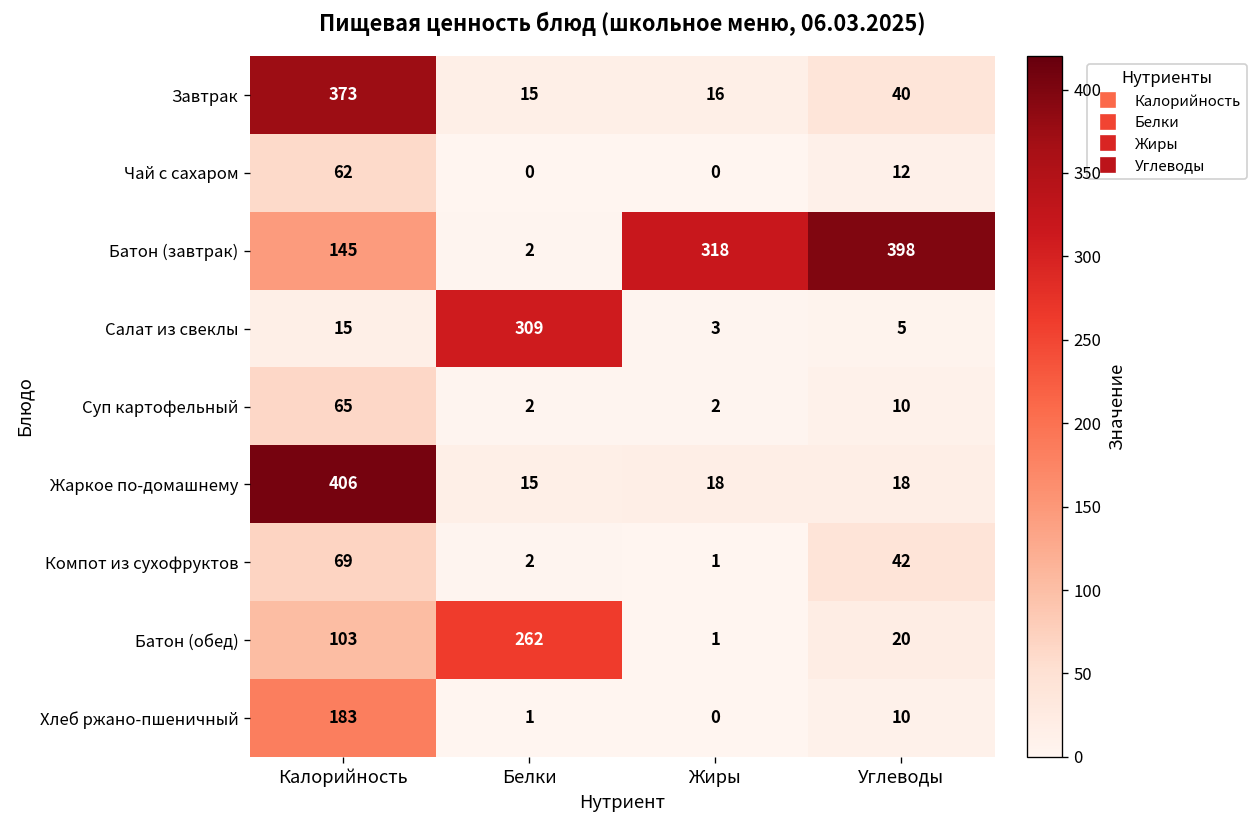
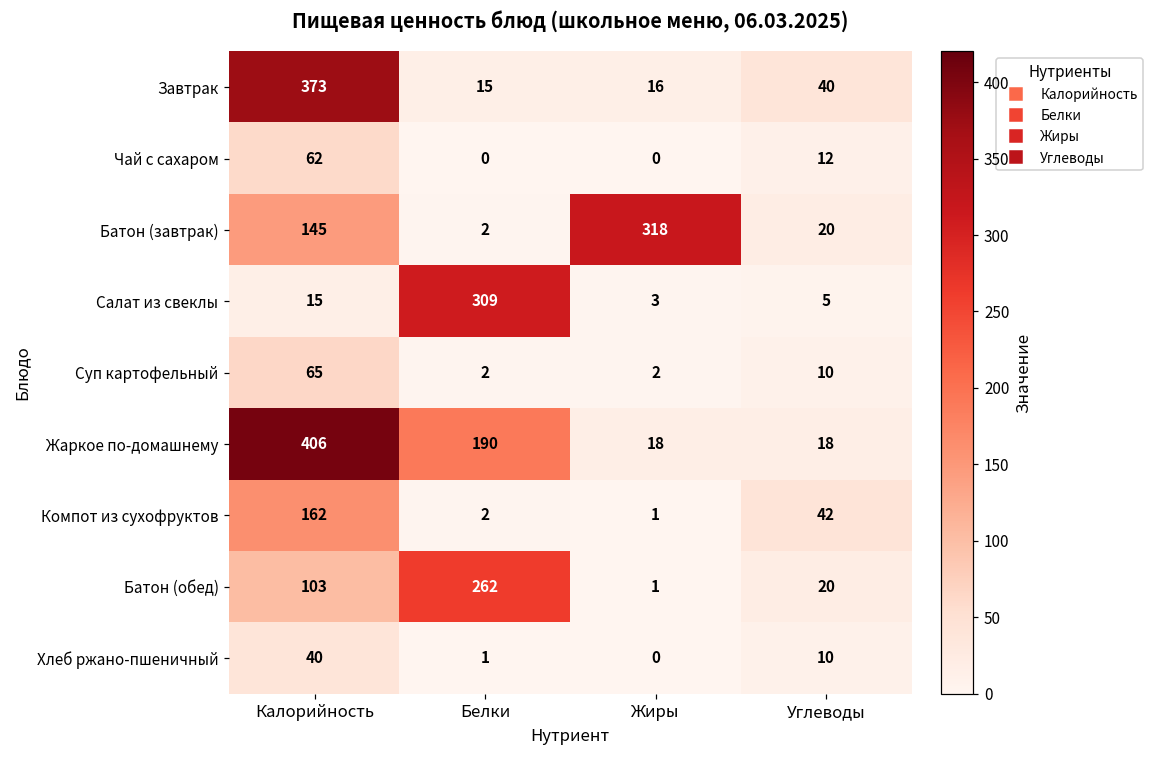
  {
    "Завтрак": {
      "Калорийность": 373,
      "Белки": 15,
      "Жиры": 16,
      "Углеводы": 40
    },
    "Чай с сахаром": {
      "Калорийность": 62,
      "Белки": 0,
      "Жиры": 0,
      "Углеводы": 12
    },
    "Батон (завтрак)": {
      "Калорийность": 145,
      "Белки": 2,
      "Жиры": 318,
-     "Углеводы": 398
+     "Углеводы": 20
    },
    "Салат из свеклы": {
      "Калорийность": 15,
      "Белки": 309,
      "Жиры": 3,
      "Углеводы": 5
    },
    "Суп картофельный": {
      "Калорийность": 65,
      "Белки": 2,
      "Жиры": 2,
      "Углеводы": 10
    },
    "Жаркое по-домашнему": {
      "Калорийность": 406,
-     "Белки": 15,
+     "Белки": 190,
      "Жиры": 18,
      "Углеводы": 18
    },
    "Компот из сухофруктов": {
-     "Калорийность": 69,
+     "Калорийность": 162,
      "Белки": 2,
      "Жиры": 1,
      "Углеводы": 42
    },
    "Батон (обед)": {
      "Калорийность": 103,
      "Белки": 262,
      "Жиры": 1,
      "Углеводы": 20
    },
    "Хлеб ржано-пшеничный": {
-     "Калорийность": 183,
+     "Калорийность": 40,
      "Белки": 1,
      "Жиры": 0,
      "Углеводы": 10
    }
  }
